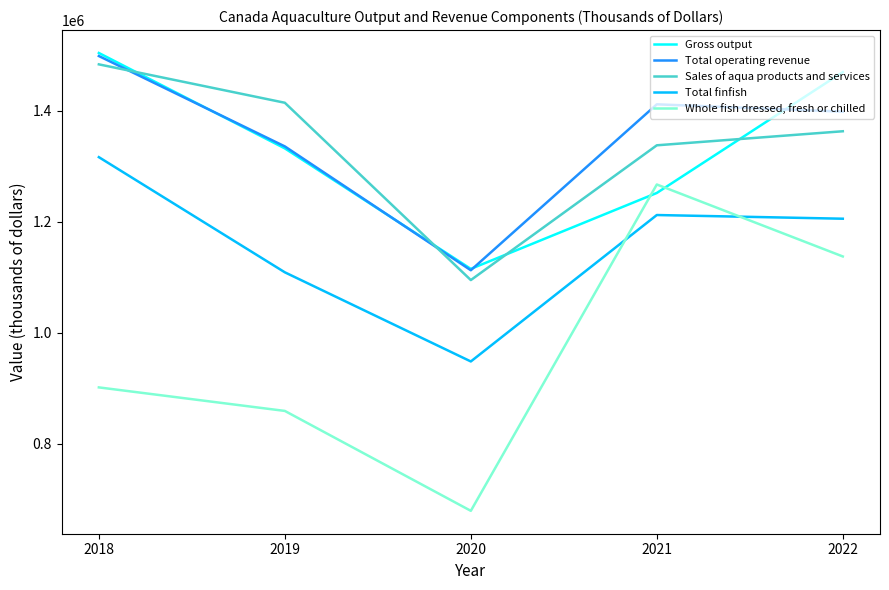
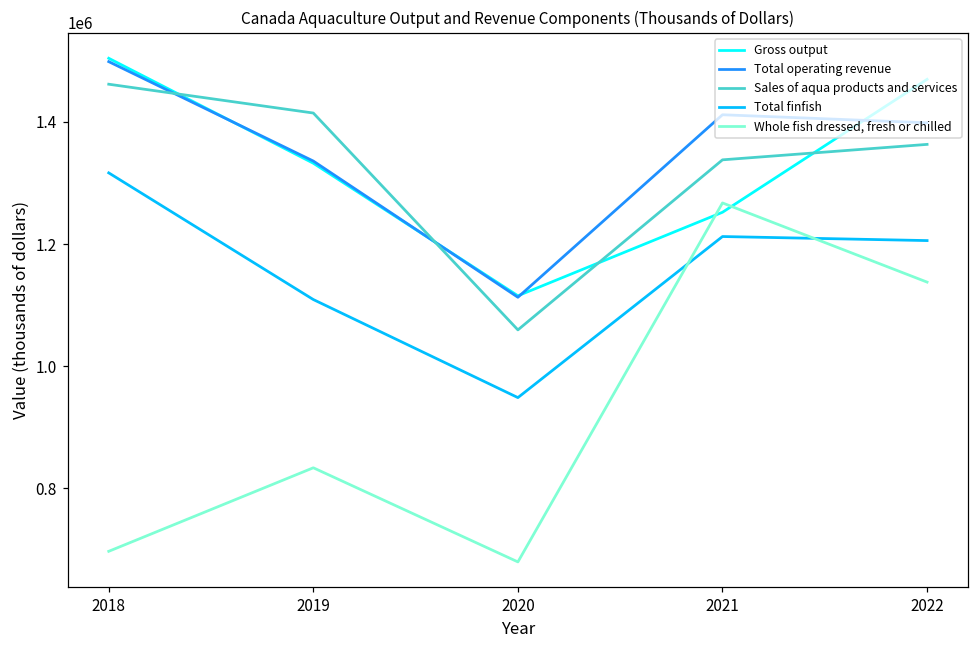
  {
    "Gross output": {
      "2018": 1500000,
      "2021": 1250000
    },
    "Sales of aqua products and services": {
-     "2018": 1480000,
+     "2018": 1460000,
      "2019": 1410000,
-     "2020": 1090000,
+     "2020": 1060000,
      "2021": 1340000,
      "2022": 1360000
    },
    "Whole fish dressed, fresh or chilled": {
-     "2018": 900000,
-     "2019": 860000,
+     "2018": 700000,
+     "2019": 830000,
      "2020": 680000,
      "2021": 1270000,
      "2022": 1140000
    }
  }
